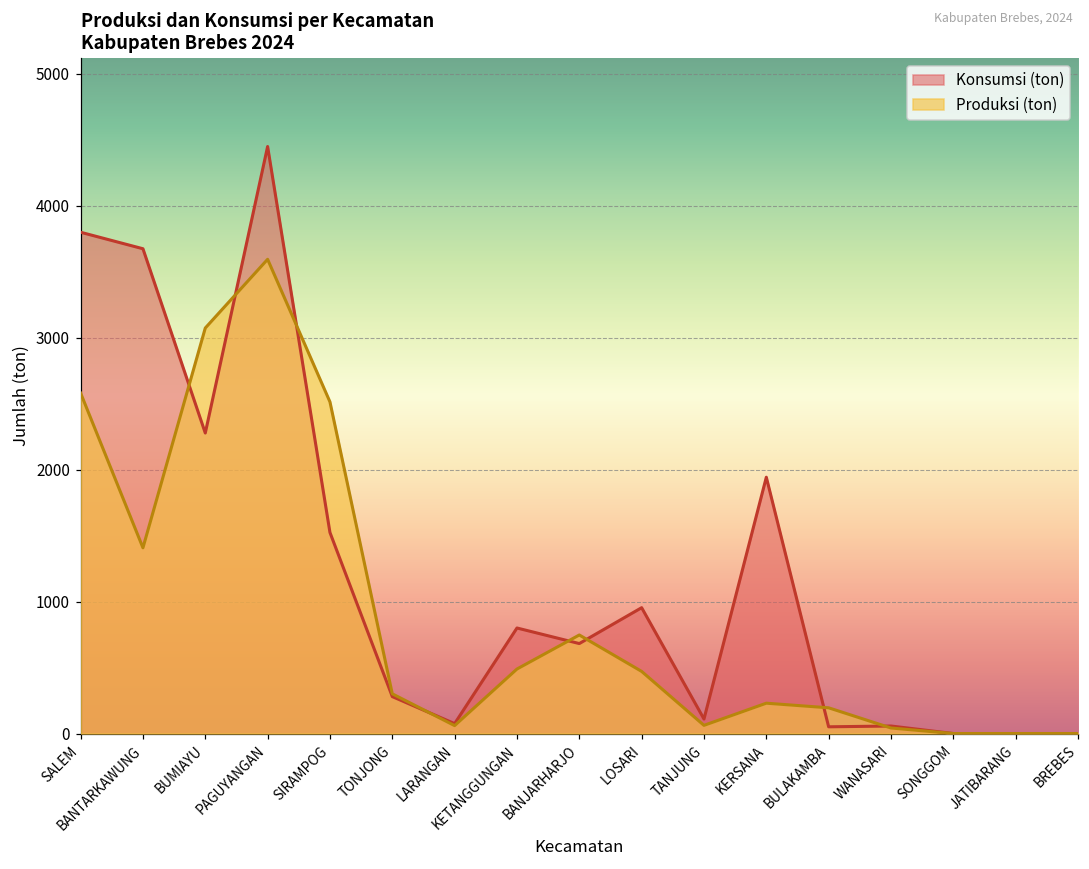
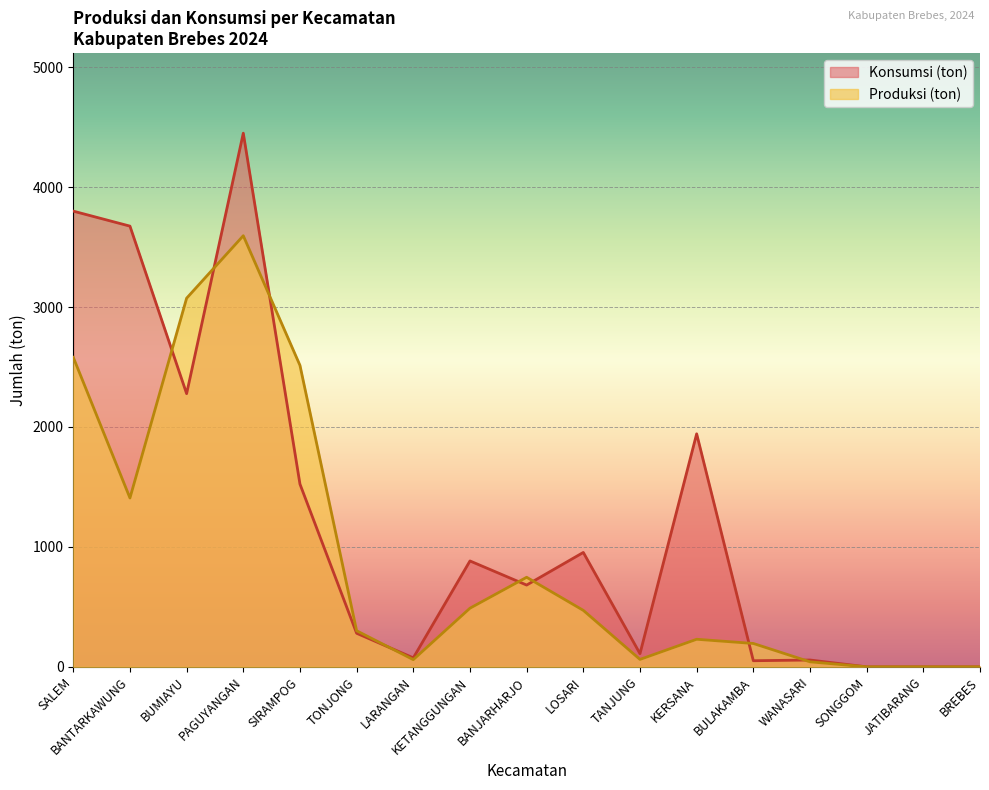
  {
    "Konsumsi (ton)": {
      "SALEM": 3800,
      "BANTARKAWUNG": 3680,
      "BUMIAYU": 2280,
      "PAGUYANGAN": 4450,
      "SIRAMPOG": 1520,
      "TONJONG": 280,
-     "KETANGGUNGAN": 800,
+     "KETANGGUNGAN": 880,
      "BANJARHARJO": 680,
      "LOSARI": 950,
      "TANJUNG": 110,
      "KERSANA": 1940,
      "BULAKAMBA": 50
    },
    "Produksi (ton)": {
      "SALEM": 2580,
      "BANTARKAWUNG": 1410,
      "BUMIAYU": 3070,
      "PAGUYANGAN": 3600,
      "SIRAMPOG": 2510,
      "TONJONG": 300,
      "KETANGGUNGAN": 490,
      "BANJARHARJO": 750,
      "LOSARI": 470,
      "TANJUNG": 60,
      "KERSANA": 230,
      "BULAKAMBA": 200
    }
  }
